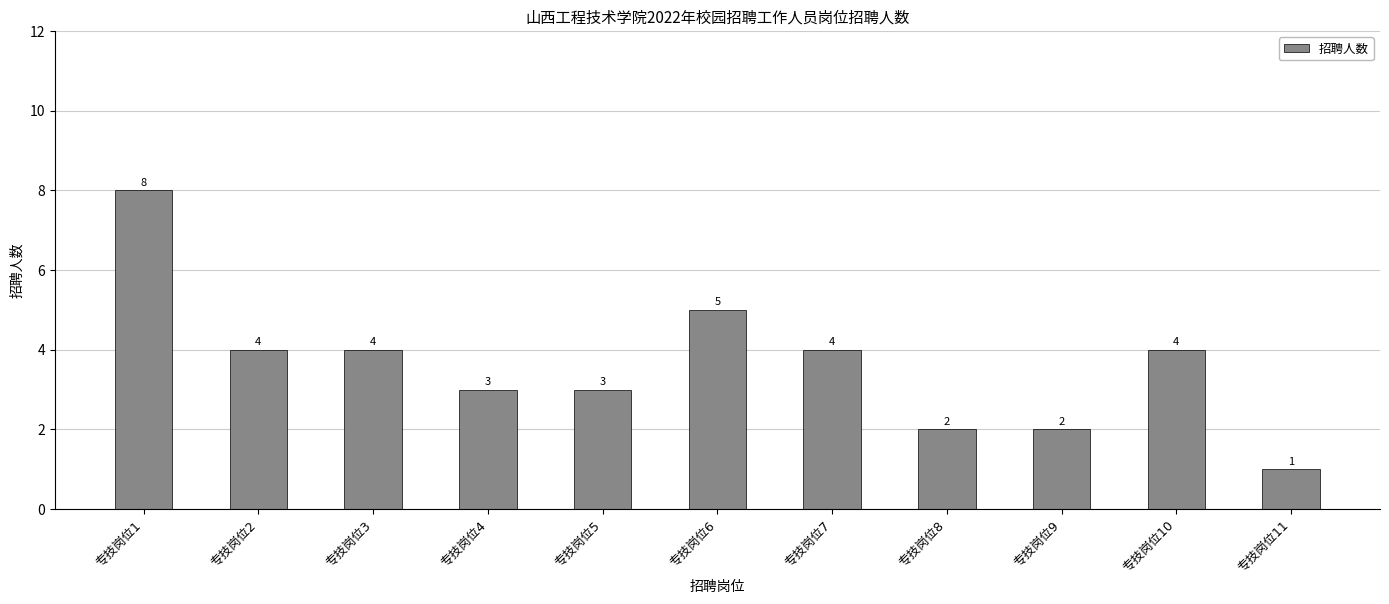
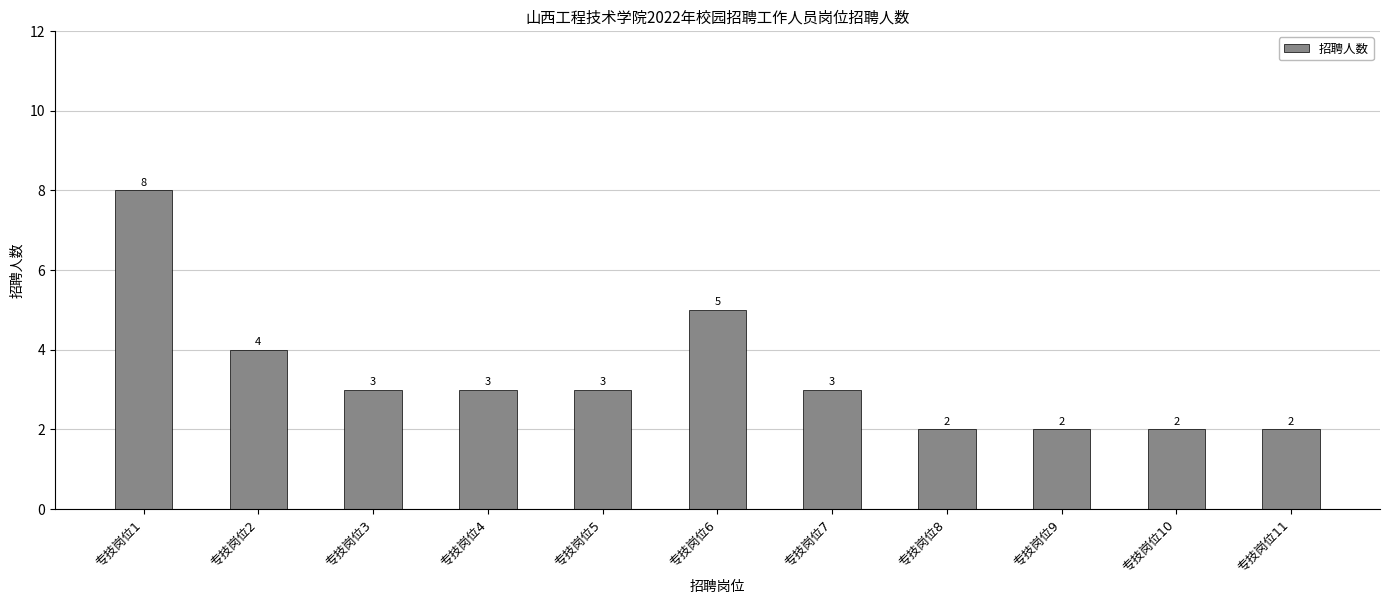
  {
    "专技岗位1": 8,
    "专技岗位2": 4,
-   "专技岗位3": 4,
+   "专技岗位3": 3,
    "专技岗位4": 3,
    "专技岗位5": 3,
    "专技岗位6": 5,
-   "专技岗位7": 4,
+   "专技岗位7": 3,
    "专技岗位8": 2,
    "专技岗位9": 2,
-   "专技岗位10": 4,
-   "专技岗位11": 1
+   "专技岗位10": 2,
+   "专技岗位11": 2
  }
